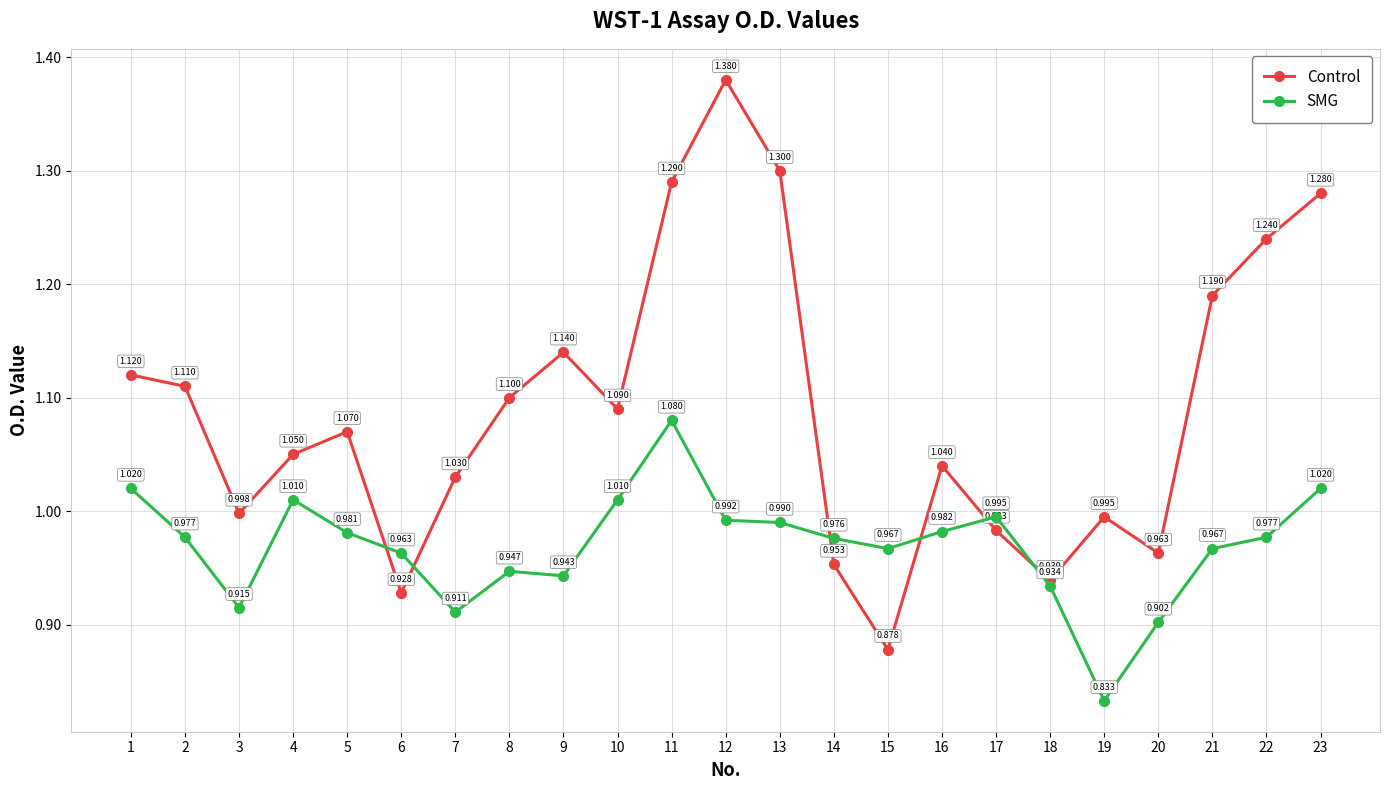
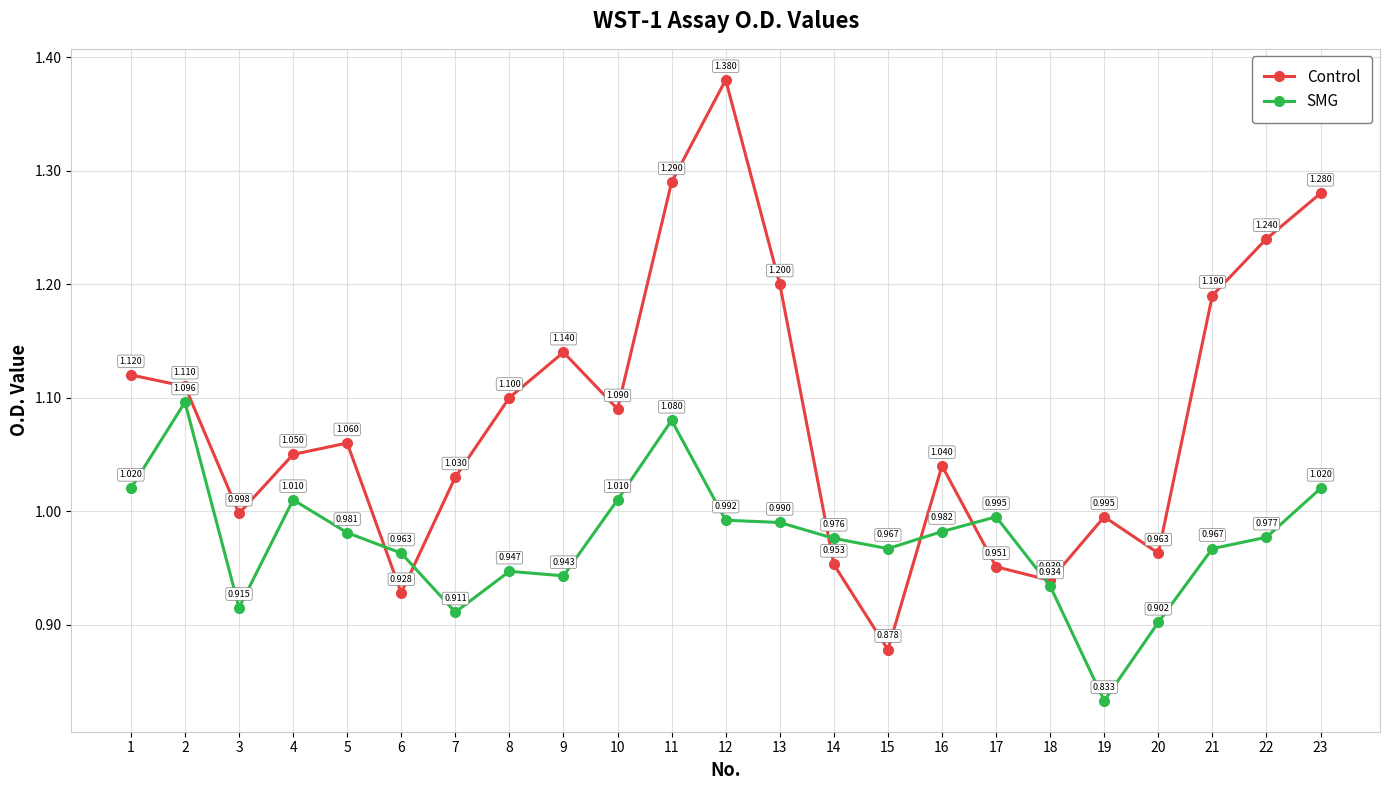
  {
    "Control": {
-     "5": 1.070,
-     "13": 1.300,
-     "17": 0.983
+     "5": 1.060,
+     "13": 1.200,
+     "17": 0.951
    },
    "SMG": {
-     "2": 0.977
+     "2": 1.096
    }
  }
